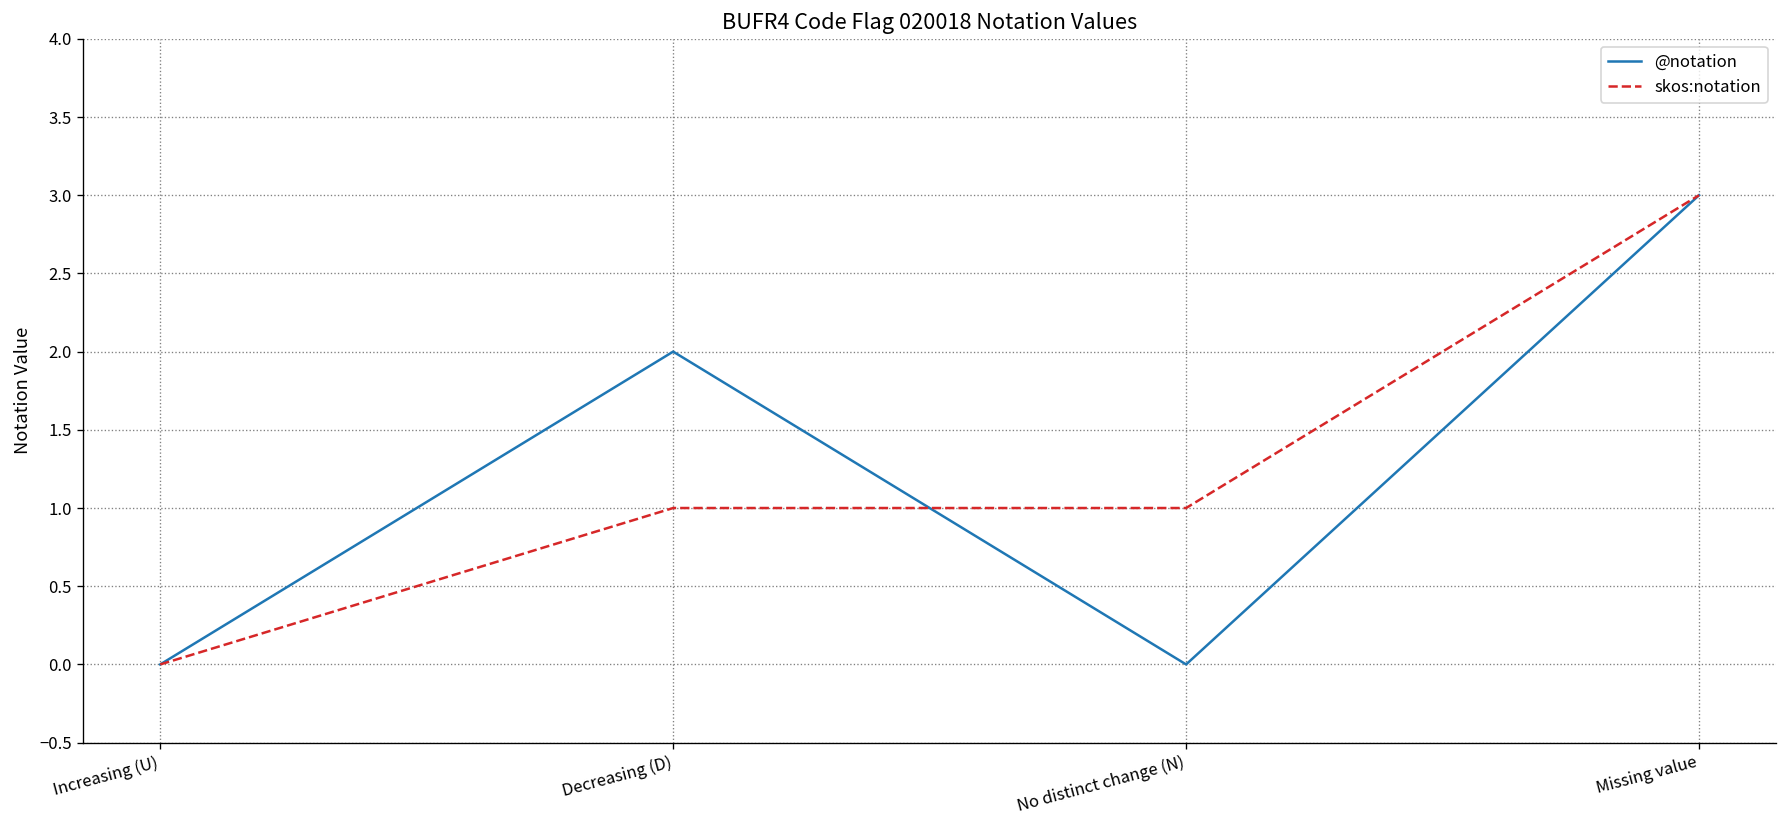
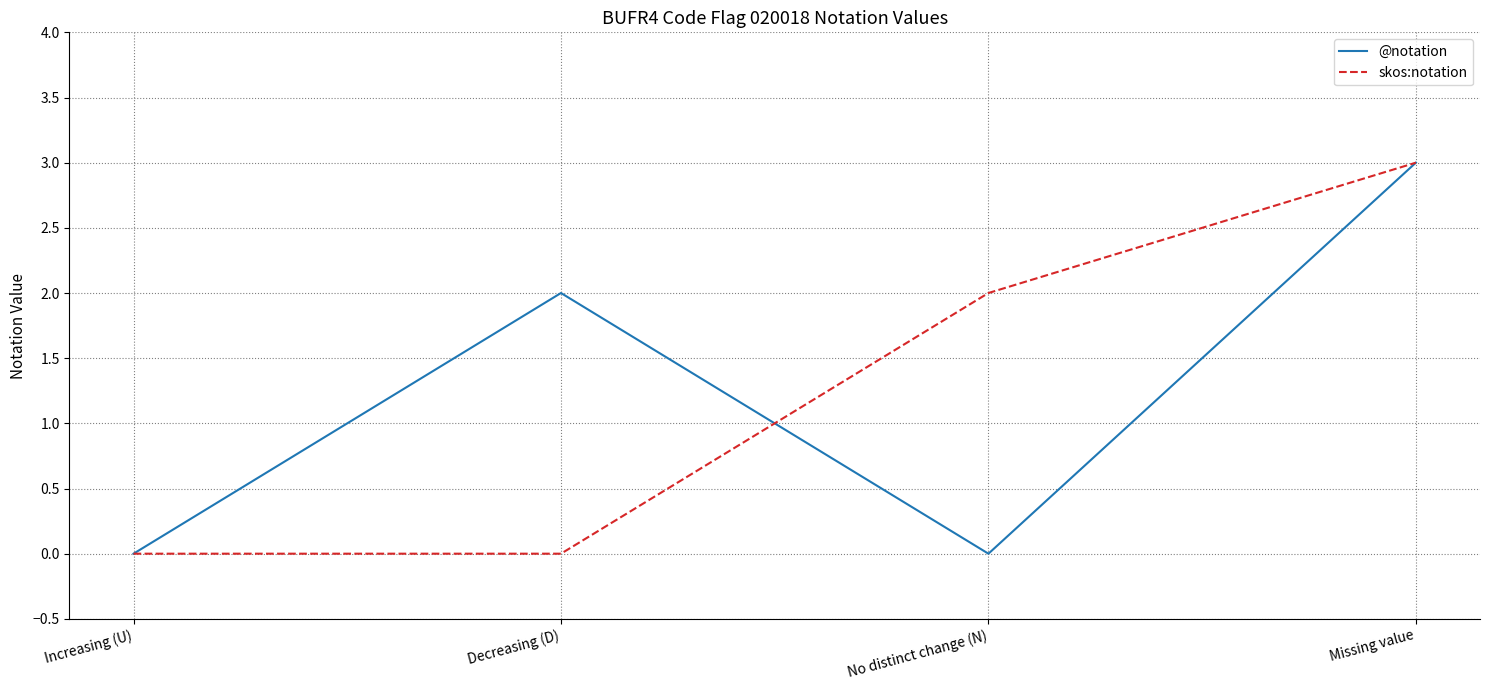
  {
    "@notation": {
      "Decreasing (D)": 2,
      "No distinct change (N)": 0
    },
    "skos:notation": {
-     "Decreasing (D)": 1,
-     "No distinct change (N)": 1
+     "Decreasing (D)": 0,
+     "No distinct change (N)": 2
    }
  }
